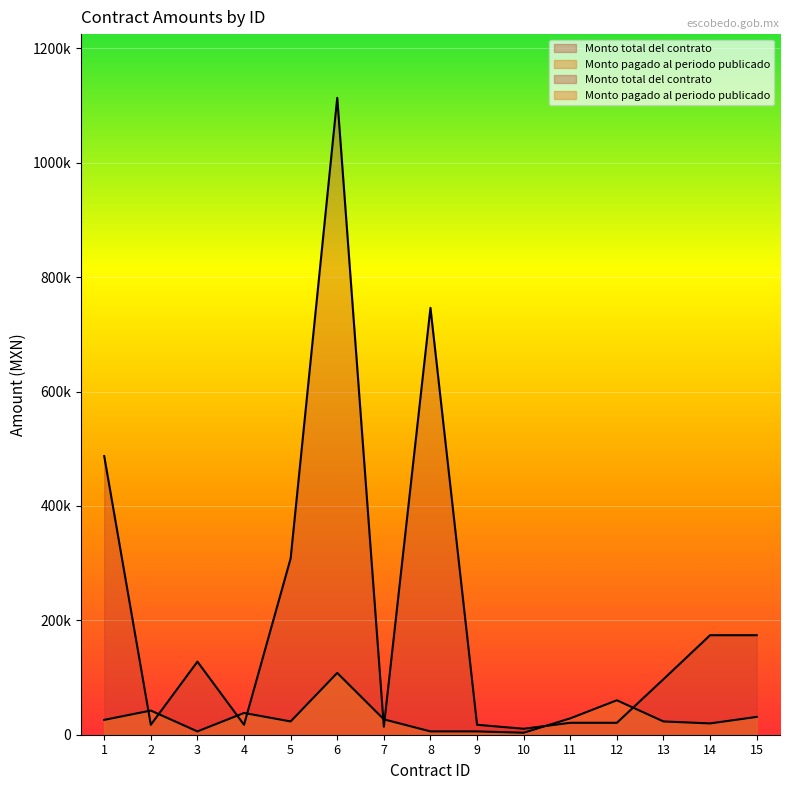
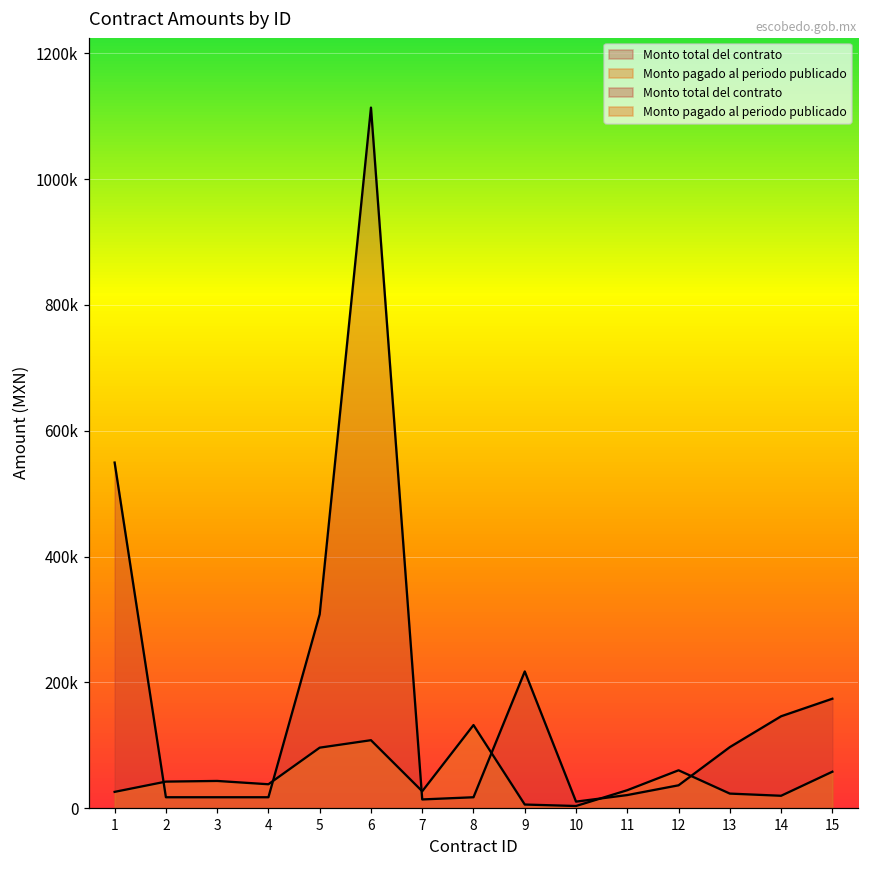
  {
    "Monto total del contrato": {
-     "1": 490000,
+     "1": 550000,
      "2": 20000,
-     "3": 130000,
+     "3": 20000,
      "4": 20000,
      "5": 310000,
      "6": 1110000,
      "7": 10000,
-     "8": 750000,
-     "9": 20000,
+     "8": 20000,
+     "9": 220000,
      "10": 10000,
      "11": 20000,
-     "12": 20000,
+     "12": 40000,
      "13": 100000,
-     "14": 170000,
+     "14": 150000,
      "15": 170000
    },
    "Monto pagado al periodo publicado": {
      "1": 30000,
      "2": 40000,
-     "3": 10000,
+     "3": 40000,
      "4": 40000,
-     "5": 20000,
+     "5": 100000,
      "6": 110000,
      "7": 30000,
-     "8": 10000,
+     "8": 130000,
      "9": 10000,
      "10": 0,
      "11": 30000,
      "12": 60000,
      "13": 20000,
      "14": 20000,
-     "15": 30000
+     "15": 60000
    }
  }
